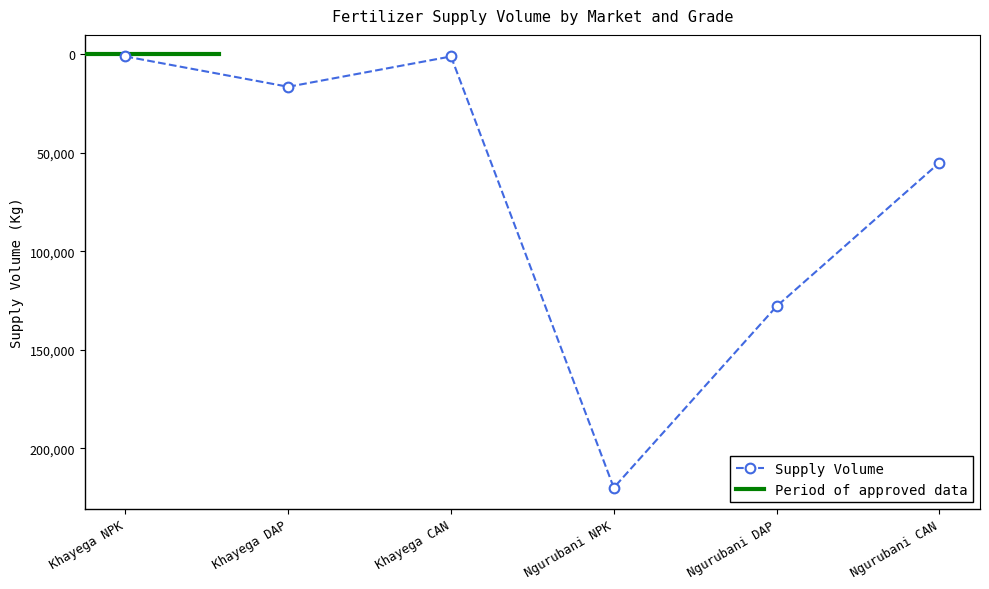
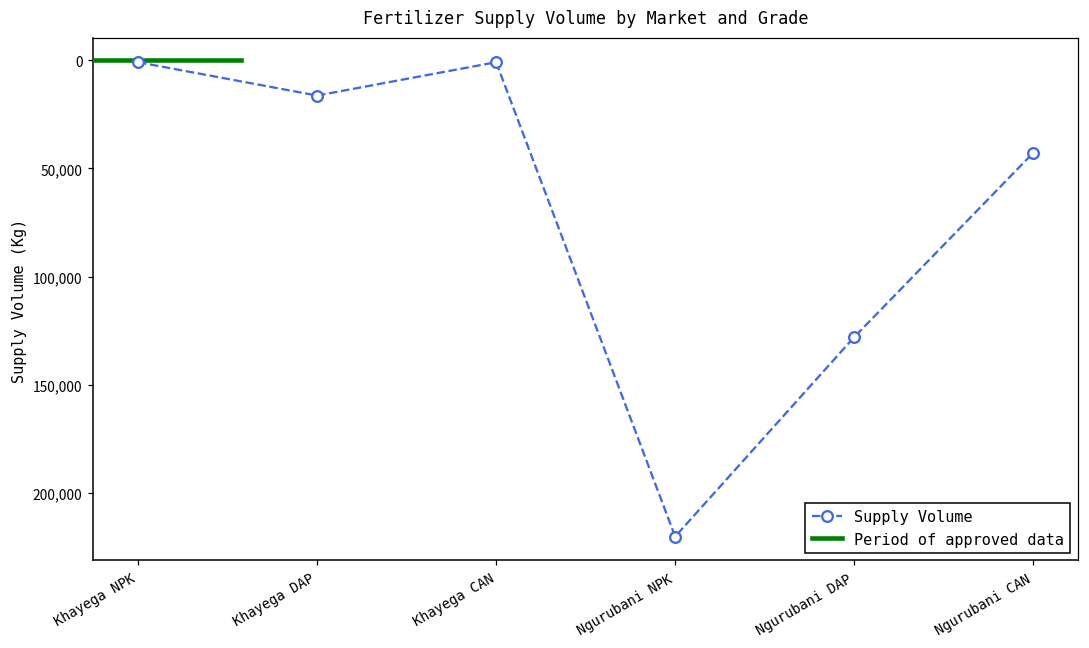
  {
    "Khayega NPK": "1,000",
    "Khayega DAP": "16,000",
    "Khayega CAN": "1,000",
    "Ngurubani NPK": "220,000",
    "Ngurubani DAP": "128,000",
-   "Ngurubani CAN": "55,000"
+   "Ngurubani CAN": "43,000"
  }
